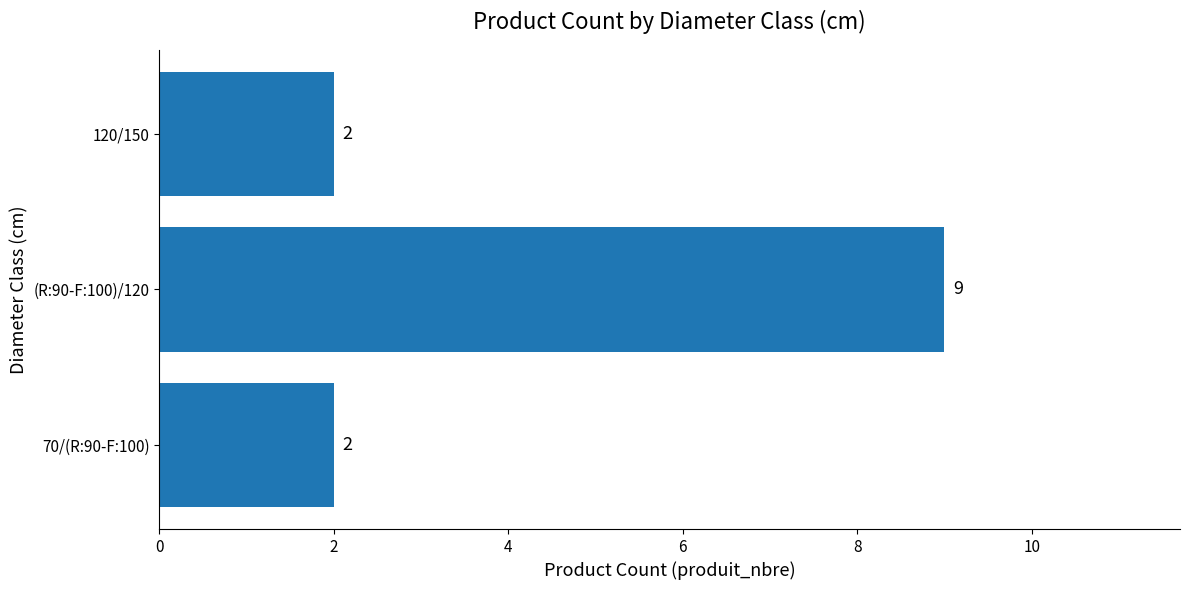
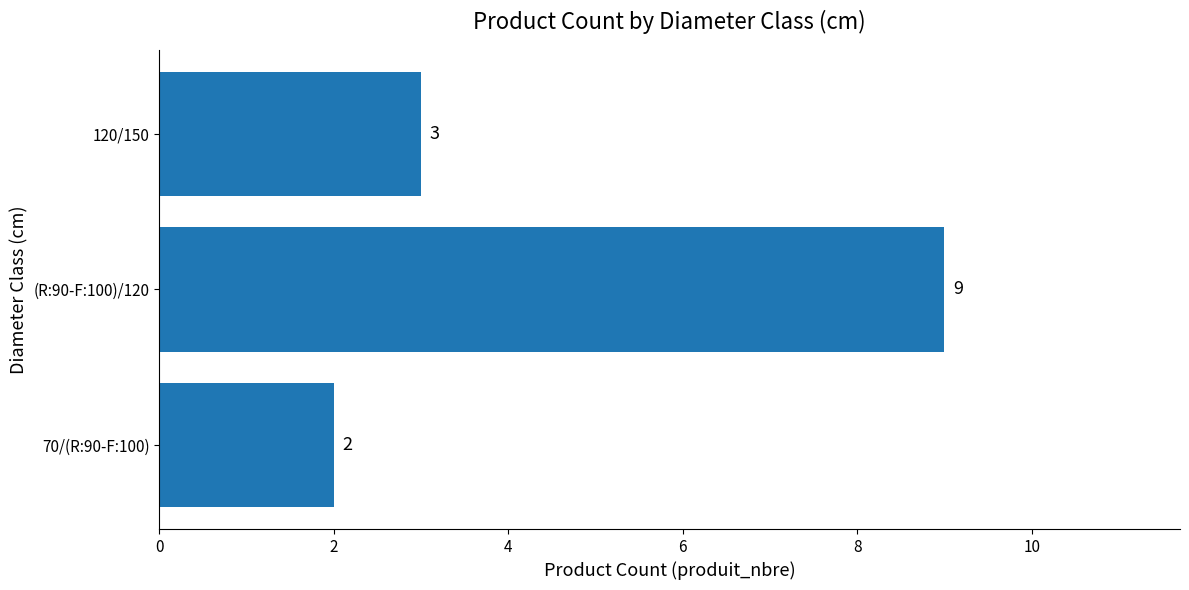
  {
-   "120/150": 2,
+   "120/150": 3,
    "(R:90-F:100)/120": 9,
    "70/(R:90-F:100)": 2
  }
